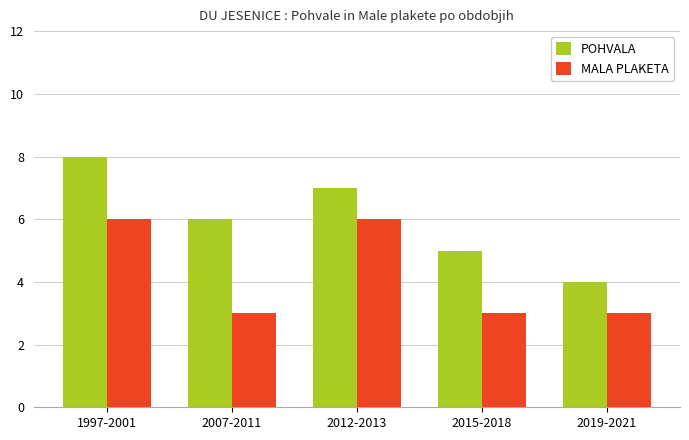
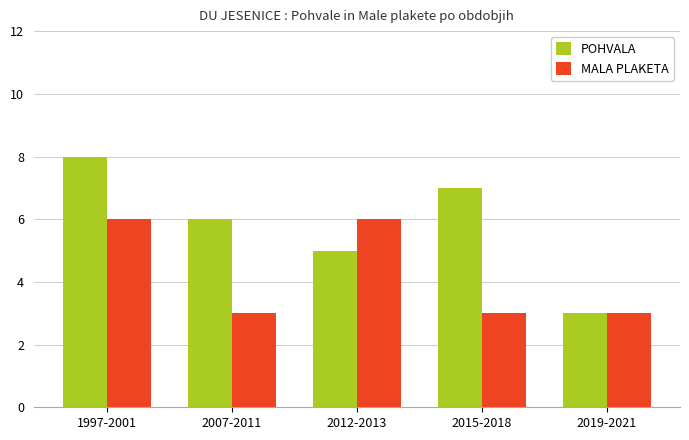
  {
    "POHVALA": {
      "1997-2001": 8,
      "2007-2011": 6,
-     "2012-2013": 7,
-     "2015-2018": 5,
-     "2019-2021": 4
+     "2012-2013": 5,
+     "2015-2018": 7,
+     "2019-2021": 3
    },
    "MALA PLAKETA": {
      "1997-2001": 6,
      "2007-2011": 3,
      "2012-2013": 6,
      "2015-2018": 3,
      "2019-2021": 3
    }
  }
